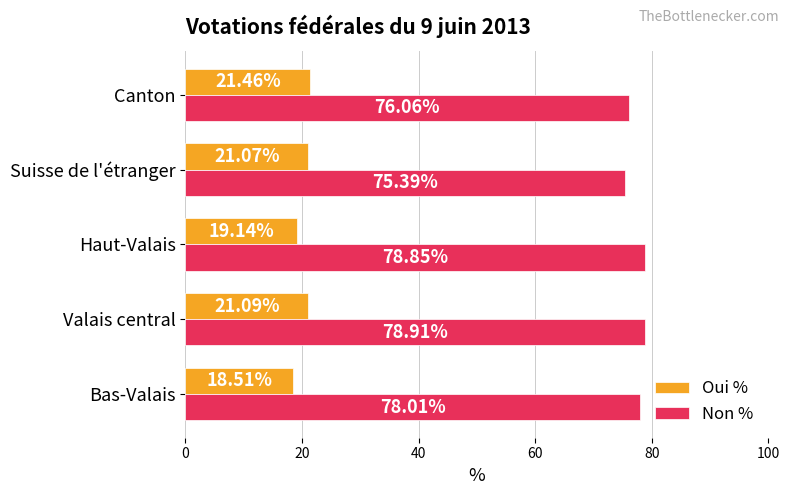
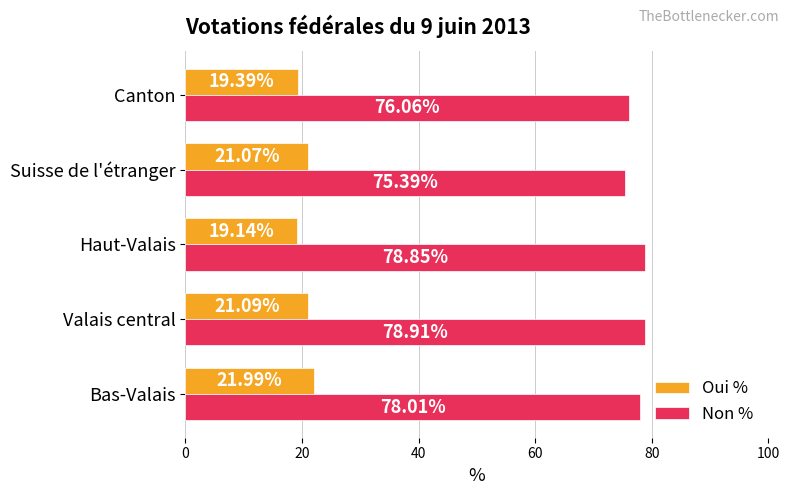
  {
    "Oui %": {
-     "Canton": "21.46%",
+     "Canton": "19.39%",
      "Suisse de l'étranger": "21.07%",
      "Haut-Valais": "19.14%",
      "Valais central": "21.09%",
-     "Bas-Valais": "18.51%"
+     "Bas-Valais": "21.99%"
    },
    "Non %": {
      "Canton": "76.06%",
      "Suisse de l'étranger": "75.39%",
      "Haut-Valais": "78.85%",
      "Valais central": "78.91%",
      "Bas-Valais": "78.01%"
    }
  }
